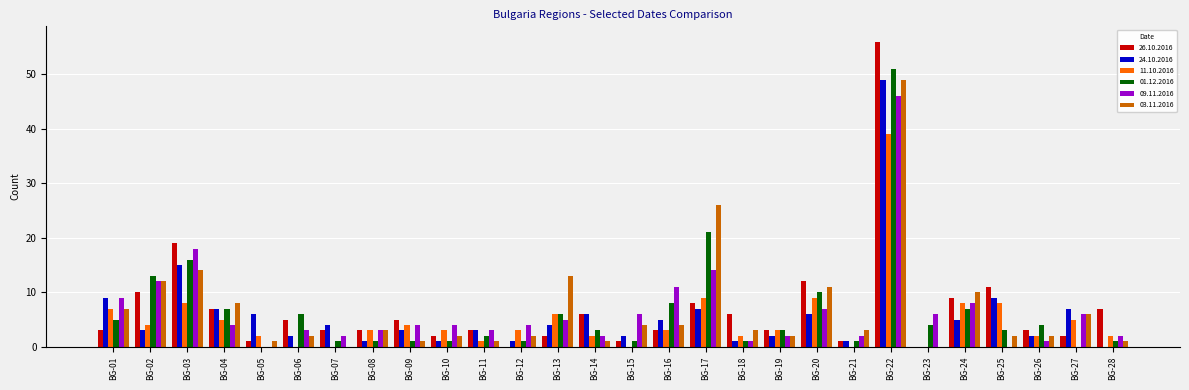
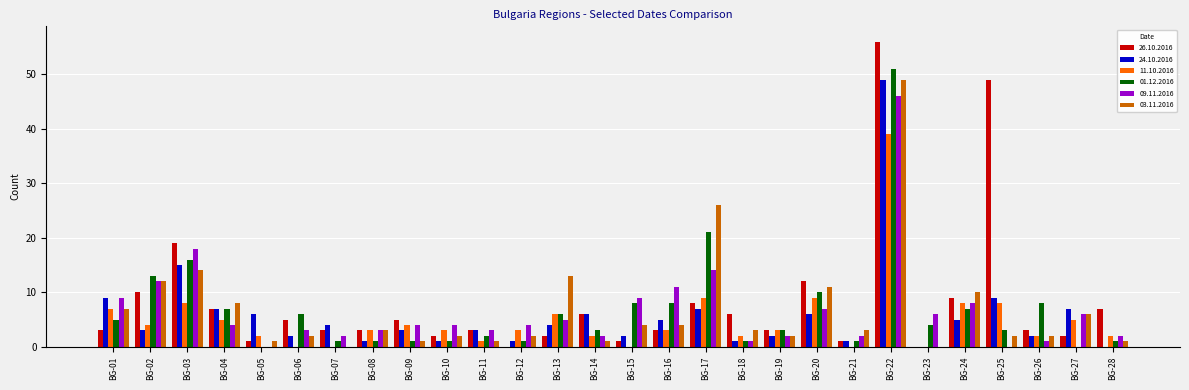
  {
    "26.10.2016": {
      "BG-01": 3,
      "BG-02": 10,
      "BG-03": 19,
      "BG-04": 7,
      "BG-05": 1,
      "BG-06": 5,
      "BG-07": 3,
      "BG-08": 3,
      "BG-09": 5,
      "BG-10": 2,
      "BG-11": 3,
      "BG-12": 0,
      "BG-13": 2,
      "BG-14": 6,
      "BG-15": 1,
      "BG-16": 3,
      "BG-17": 8,
      "BG-18": 6,
      "BG-19": 3,
      "BG-20": 12,
      "BG-21": 1,
      "BG-22": 56,
      "BG-23": 0,
      "BG-24": 9,
-     "BG-25": 11,
+     "BG-25": 49,
      "BG-26": 3,
      "BG-27": 2,
      "BG-28": 7
    },
    "24.10.2016": {
      "BG-01": 9,
      "BG-02": 3,
      "BG-03": 15,
      "BG-04": 7,
      "BG-05": 6,
      "BG-06": 2,
      "BG-07": 4,
      "BG-08": 1,
      "BG-09": 3,
      "BG-10": 1,
      "BG-11": 3,
      "BG-12": 1,
      "BG-13": 4,
      "BG-14": 6,
      "BG-15": 2,
      "BG-16": 5,
      "BG-17": 7,
      "BG-18": 1,
      "BG-19": 2,
      "BG-20": 6,
      "BG-21": 1,
      "BG-22": 49,
      "BG-23": 0,
      "BG-24": 5,
      "BG-25": 9,
      "BG-26": 2,
      "BG-27": 7,
      "BG-28": 0
    },
    "01.12.2016": {
      "BG-01": 5,
      "BG-02": 13,
      "BG-03": 16,
      "BG-04": 7,
      "BG-05": 0,
      "BG-06": 6,
      "BG-07": 1,
      "BG-08": 1,
      "BG-09": 1,
      "BG-10": 1,
      "BG-11": 2,
      "BG-12": 1,
      "BG-13": 6,
      "BG-14": 3,
-     "BG-15": 1,
+     "BG-15": 8,
      "BG-16": 8,
      "BG-17": 21,
      "BG-18": 1,
      "BG-19": 3,
      "BG-20": 10,
      "BG-21": 1,
      "BG-22": 51,
      "BG-23": 4,
      "BG-24": 7,
      "BG-25": 3,
-     "BG-26": 4,
+     "BG-26": 8,
      "BG-27": 0,
      "BG-28": 1
    },
    "09.11.2016": {
      "BG-01": 9,
      "BG-02": 12,
      "BG-03": 18,
      "BG-04": 4,
      "BG-05": 0,
      "BG-06": 3,
      "BG-07": 2,
      "BG-08": 3,
      "BG-09": 4,
      "BG-10": 4,
      "BG-11": 3,
      "BG-12": 4,
      "BG-13": 5,
      "BG-14": 2,
-     "BG-15": 6,
+     "BG-15": 9,
      "BG-16": 11,
      "BG-17": 14,
      "BG-18": 1,
      "BG-19": 2,
      "BG-20": 7,
      "BG-21": 2,
      "BG-22": 46,
      "BG-23": 6,
      "BG-24": 8,
      "BG-25": 0,
      "BG-26": 1,
      "BG-27": 6,
      "BG-28": 2
    }
  }
